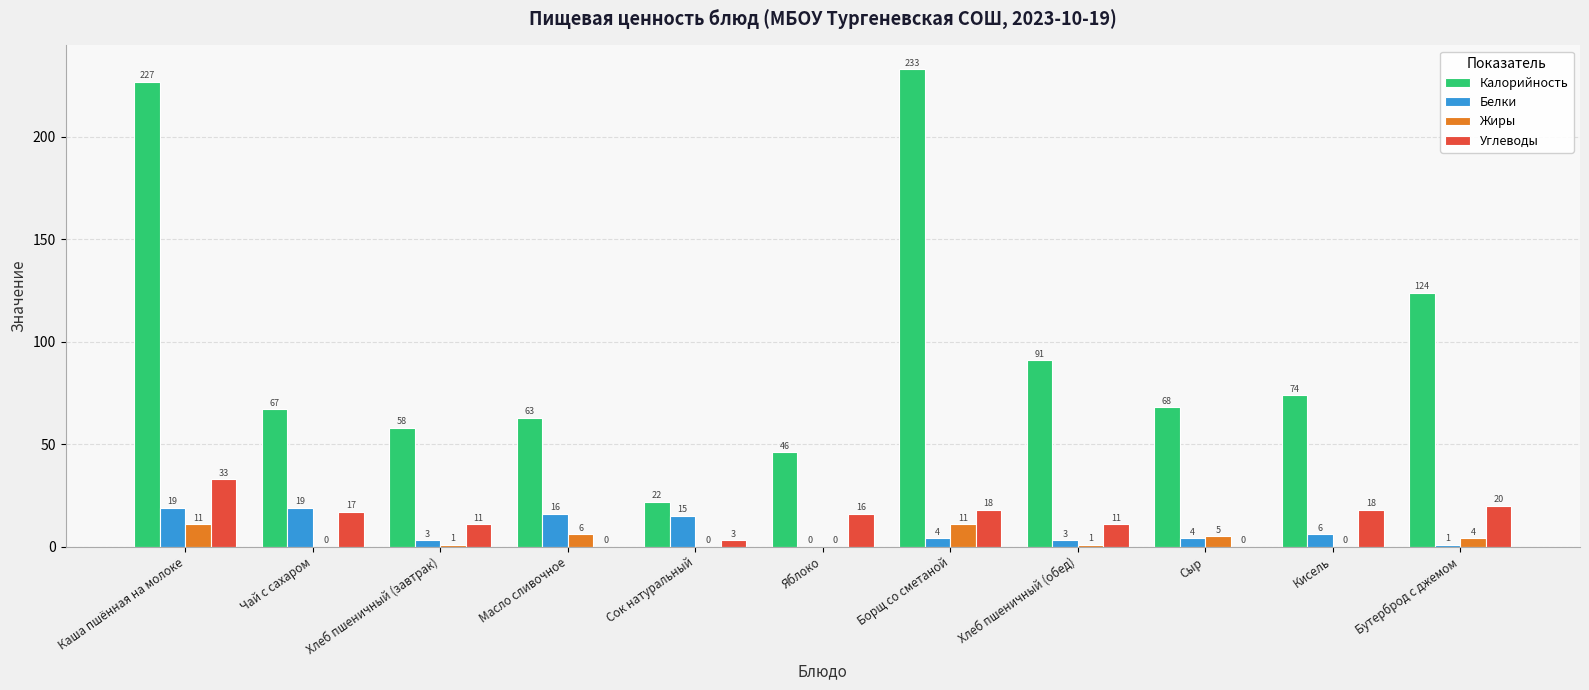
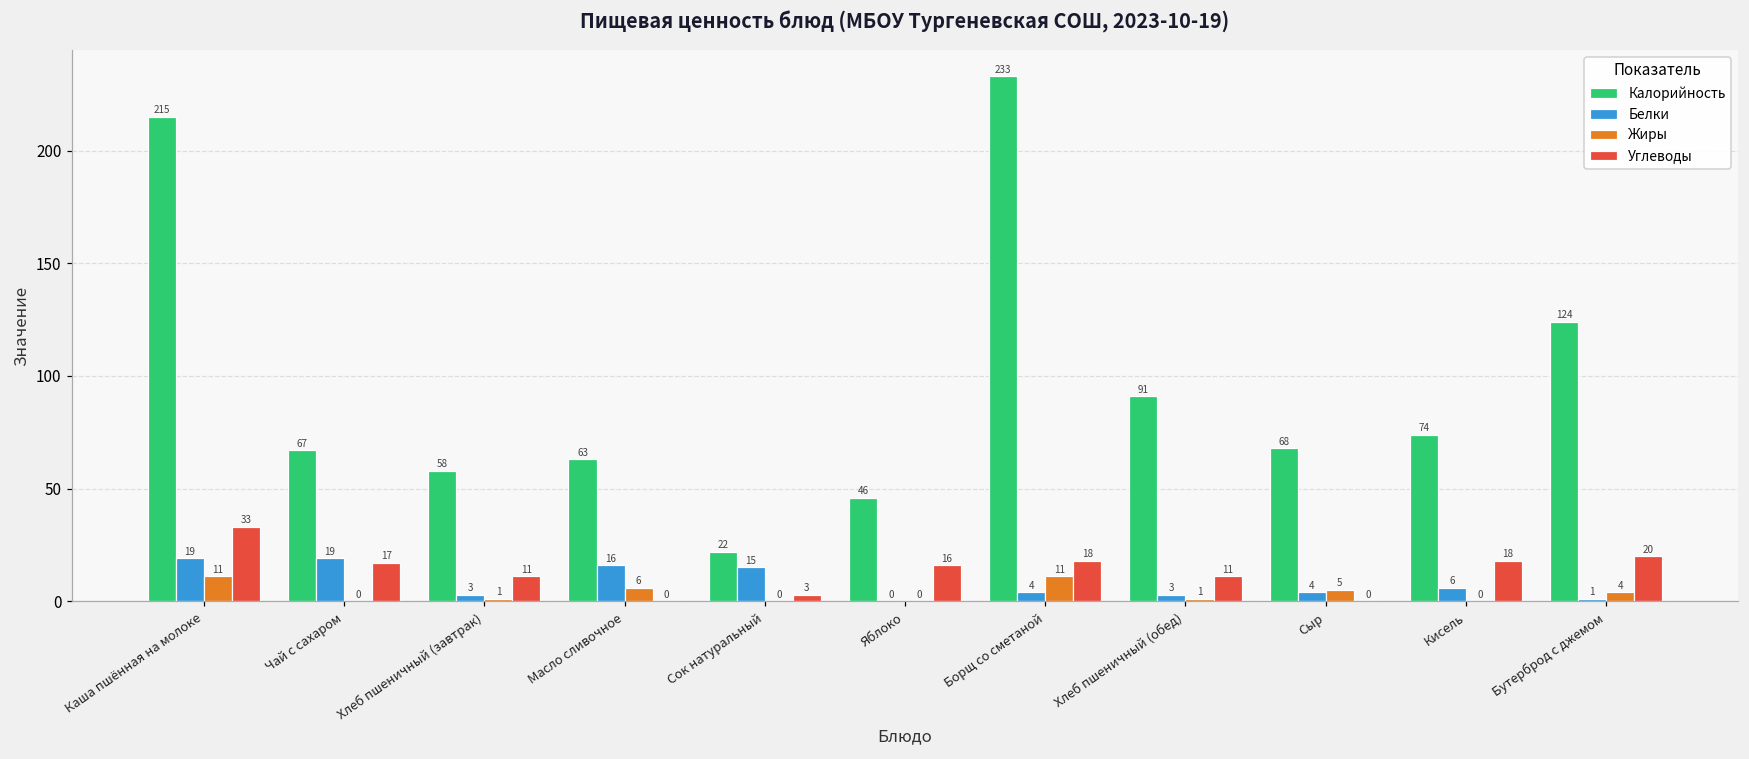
  {
    "Калорийность": {
-     "Каша пшённая на молоке": 227,
+     "Каша пшённая на молоке": 215,
      "Чай с сахаром": 67,
      "Хлеб пшеничный (завтрак)": 58,
      "Масло сливочное": 63,
      "Сок натуральный": 22,
      "Яблоко": 46,
      "Борщ со сметаной": 233,
      "Хлеб пшеничный (обед)": 91,
      "Сыр": 68,
      "Кисель": 74,
      "Бутерброд с джемом": 124
    },
    "Белки": {
      "Каша пшённая на молоке": 19,
      "Чай с сахаром": 19,
      "Хлеб пшеничный (завтрак)": 3,
      "Масло сливочное": 16,
      "Сок натуральный": 15,
      "Яблоко": 0,
      "Борщ со сметаной": 4,
      "Хлеб пшеничный (обед)": 3,
      "Сыр": 4,
      "Кисель": 6,
      "Бутерброд с джемом": 1
    }
  }
